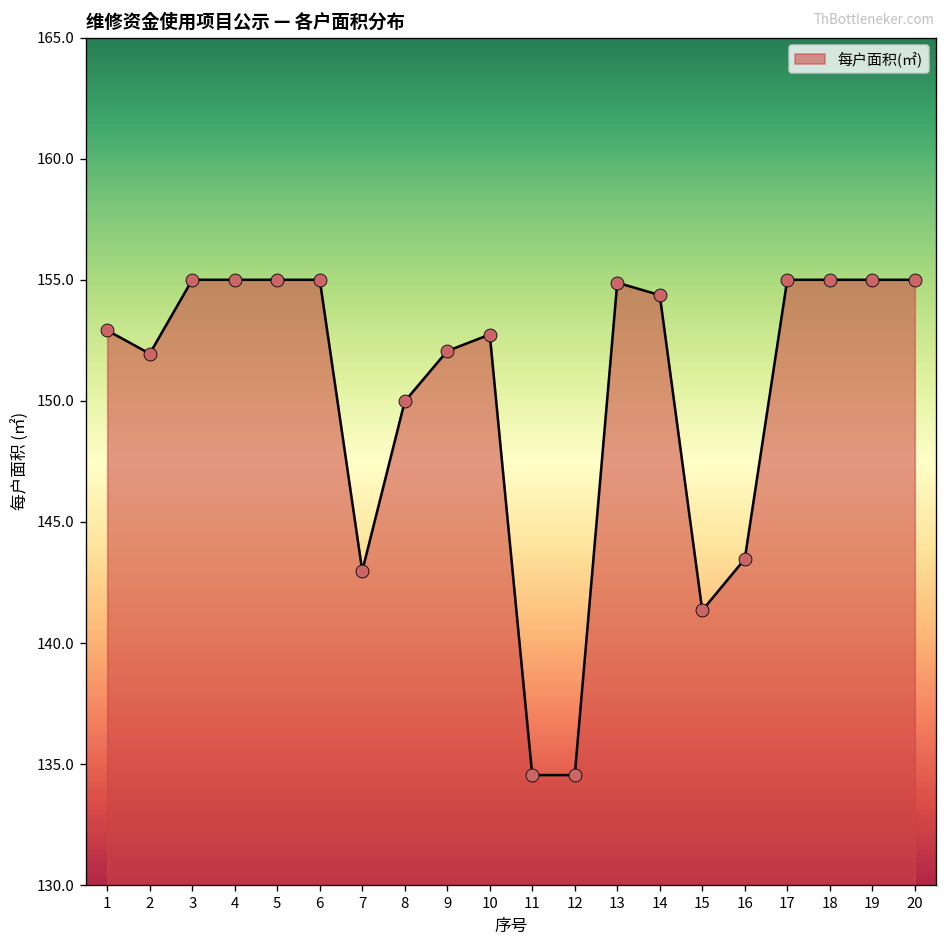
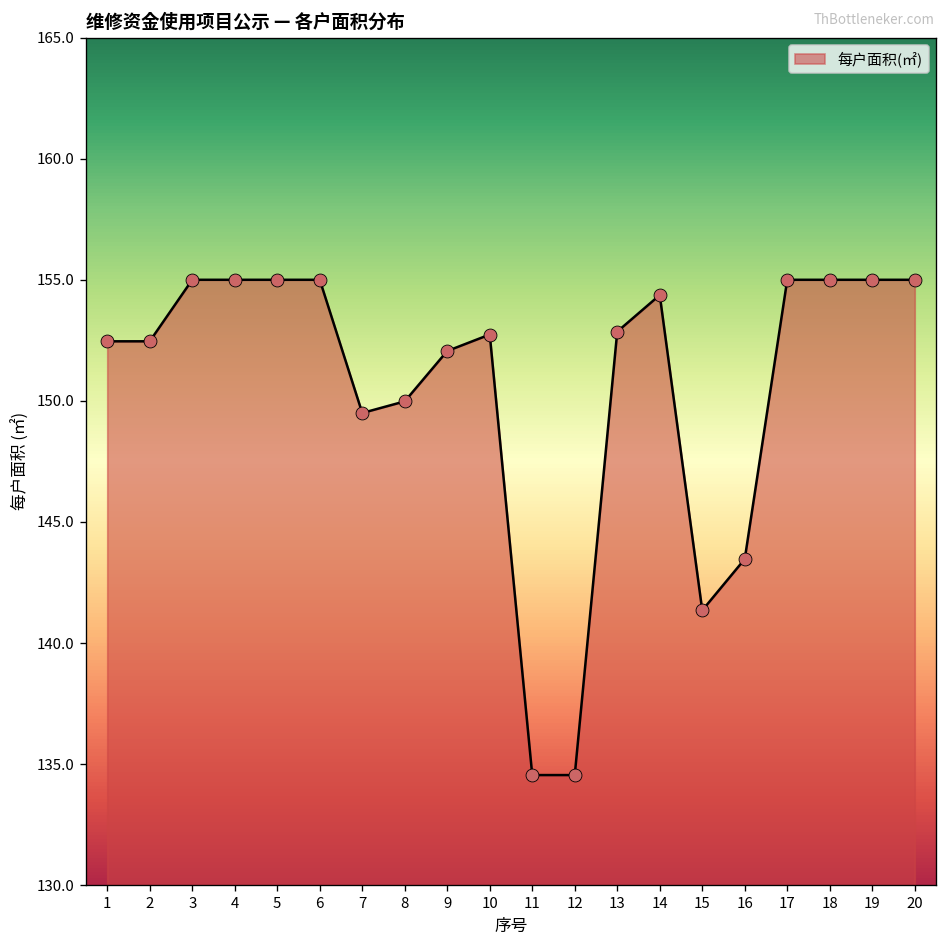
  {
-   "1": 152.9,
-   "2": 152.0,
+   "1": 152.5,
+   "2": 152.5,
    "3": 155.0,
    "4": 155.0,
    "5": 155.0,
    "6": 155.0,
-   "7": 143.0,
+   "7": 149.5,
    "8": 150.0,
    "9": 152.1,
    "10": 152.7,
    "11": 134.6,
    "12": 134.6,
-   "13": 154.9,
+   "13": 152.9,
    "14": 154.4,
    "15": 141.4,
    "16": 143.5,
    "17": 155.0,
    "18": 155.0,
    "19": 155.0,
    "20": 155.0
  }
